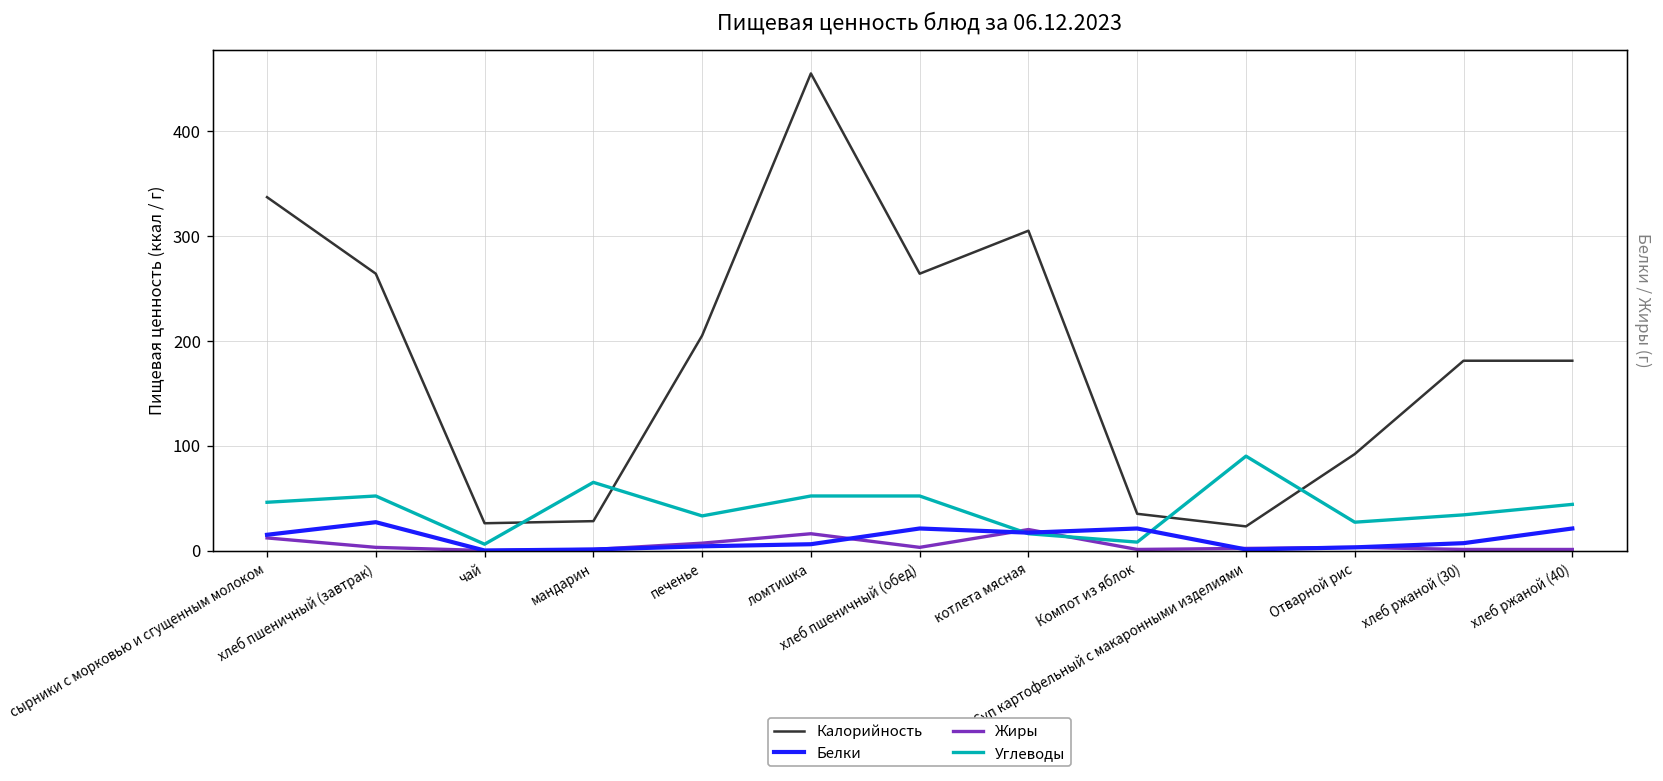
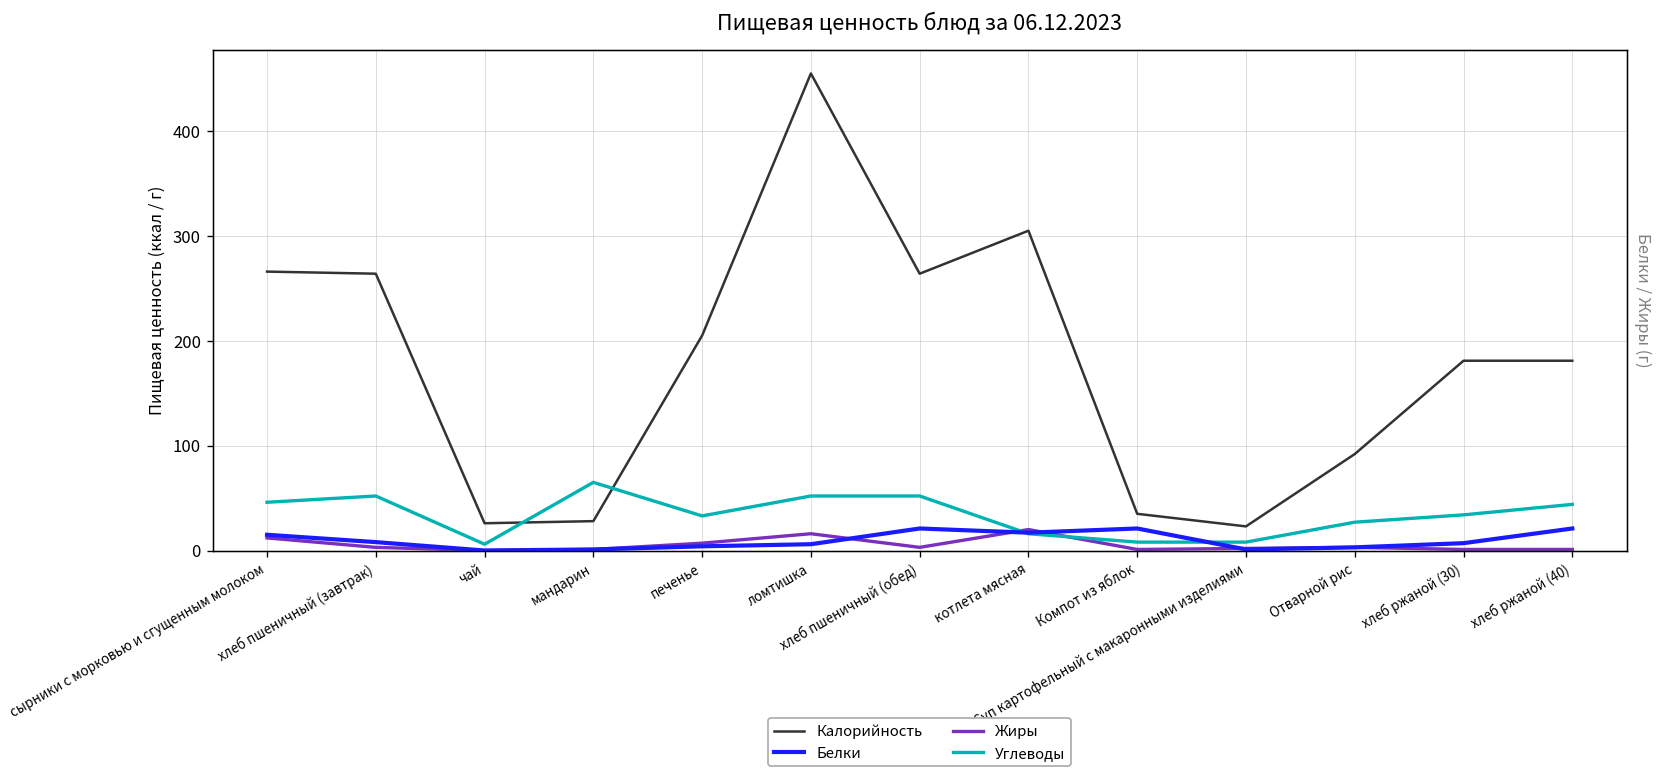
  {
    "Калорийность": {
-     "сырники с морковью и сгущенным молоком": 340,
+     "сырники с морковью и сгущенным молоком": 270,
      "хлеб пшеничный (завтрак)": 260,
      "чай": 30,
      "мандарин": 30,
      "печенье": 210,
      "ломтишка": 460,
      "хлеб пшеничный (обед)": 260,
      "котлета мясная": 310,
      "Компот из яблок": 40,
      "Суп картофельный с макаронными изделиями": 20,
      "Отварной рис": 90,
      "хлеб ржаной (30)": 180,
      "хлеб ржаной (40)": 180
    },
    "Белки": {
      "сырники с морковью и сгущенным молоком": 20,
-     "хлеб пшеничный (завтрак)": 30,
+     "хлеб пшеничный (завтрак)": 10,
      "печенье": 0,
      "ломтишка": 10,
      "хлеб пшеничный (обед)": 20,
      "Компот из яблок": 20,
      "хлеб ржаной (30)": 10,
      "хлеб ржаной (40)": 20
    },
    "Жиры": {
      "сырники с морковью и сгущенным молоком": 10,
      "хлеб пшеничный (завтрак)": 0,
      "печенье": 10,
      "ломтишка": 20,
      "хлеб пшеничный (обед)": 0,
      "котлета мясная": 20,
      "Компот из яблок": 0,
      "хлеб ржаной (30)": 0,
      "хлеб ржаной (40)": 0
    },
    "Углеводы": {
      "сырники с морковью и сгущенным молоком": 50,
      "хлеб пшеничный (завтрак)": 50,
      "чай": 10,
      "мандарин": 70,
      "печенье": 30,
      "ломтишка": 50,
      "хлеб пшеничный (обед)": 50,
      "Компот из яблок": 10,
-     "Суп картофельный с макаронными изделиями": 90,
+     "Суп картофельный с макаронными изделиями": 10,
      "Отварной рис": 30,
      "хлеб ржаной (30)": 30,
      "хлеб ржаной (40)": 40
    }
  }
